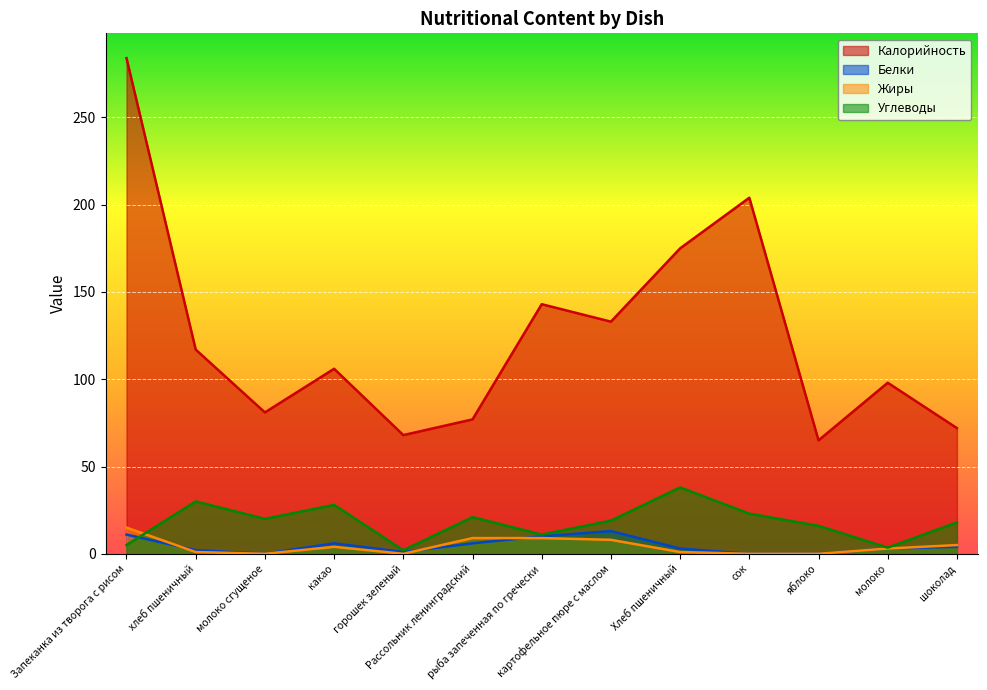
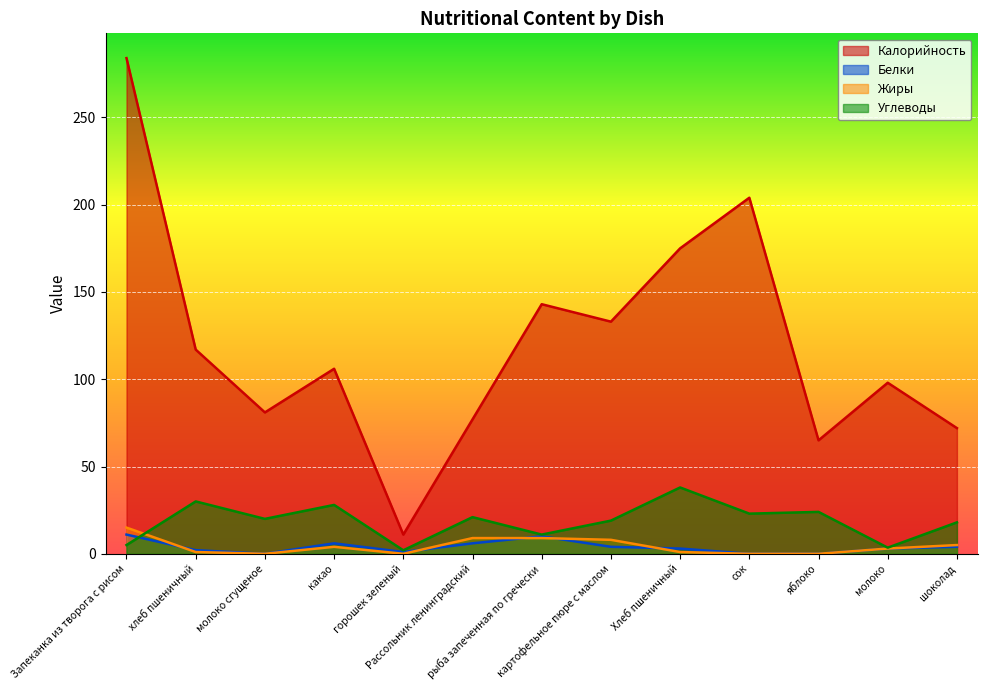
  {
    "Калорийность": {
      "Запеканка из творога с рисом": 284,
      "хлеб пшеничный": 117,
      "молоко сгущеное": 81,
      "какао": 106,
-     "горошек зеленый": 68,
+     "горошек зеленый": 11,
      "Рассольник ленинградский": 77,
      "рыба запеченная по гречески": 143,
      "картофельное пюре с маслом": 133,
      "Хлеб пшеничный": 175,
      "сок": 204,
      "яблоко": 65,
      "молоко": 98,
      "шоколад": 72
    },
    "Белки": {
      "Запеканка из творога с рисом": 11,
      "какао": 6,
      "Рассольник ленинградский": 6,
-     "картофельное пюре с маслом": 13,
+     "картофельное пюре с маслом": 4,
      "Хлеб пшеничный": 3
    },
    "Жиры": {
      "Запеканка из творога с рисом": 15,
      "какао": 4,
      "Рассольник ленинградский": 9,
      "картофельное пюре с маслом": 8,
      "Хлеб пшеничный": 1
    },
    "Углеводы": {
      "Запеканка из творога с рисом": 5,
      "хлеб пшеничный": 30,
      "молоко сгущеное": 20,
      "какао": 28,
      "Рассольник ленинградский": 21,
      "картофельное пюре с маслом": 19,
      "Хлеб пшеничный": 38,
      "сок": 23,
-     "яблоко": 16,
+     "яблоко": 24,
      "шоколад": 18
    }
  }
